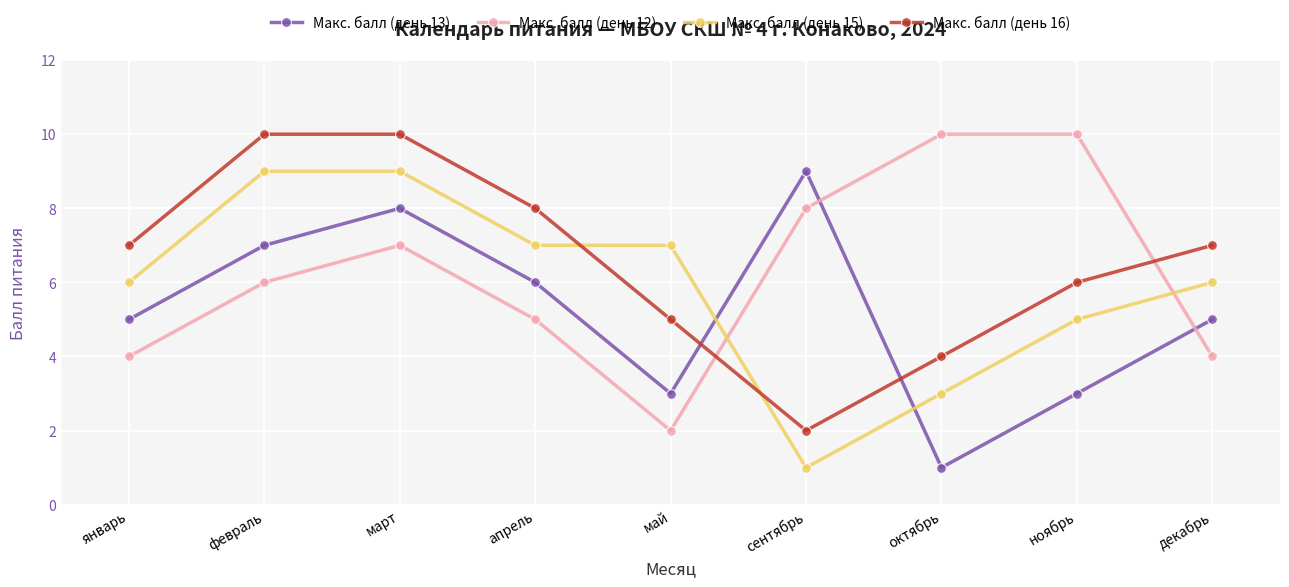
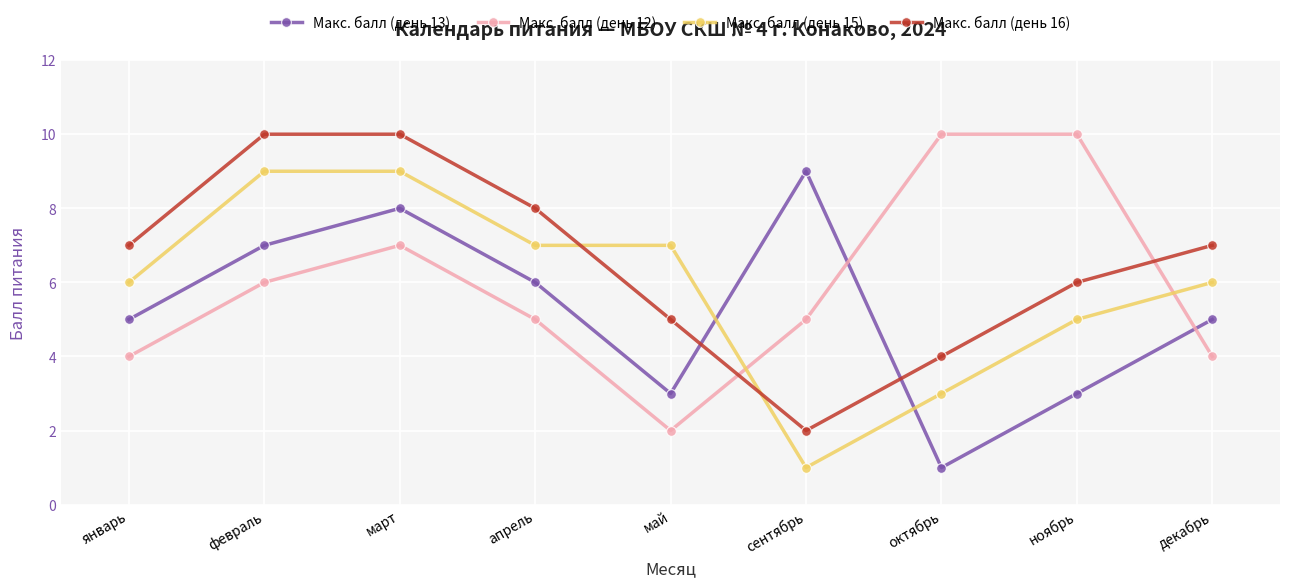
  {
    "Макс. балл (день 13)": {
      "январь": 5,
      "февраль": 7,
      "март": 8,
      "апрель": 6,
      "май": 3,
      "сентябрь": 9,
      "октябрь": 1,
      "ноябрь": 3,
      "декабрь": 5
    },
    "Макс. балл (день 12)": {
      "январь": 4,
      "февраль": 6,
      "март": 7,
      "апрель": 5,
      "май": 2,
-     "сентябрь": 8,
+     "сентябрь": 5,
      "октябрь": 10,
      "ноябрь": 10,
      "декабрь": 4
    },
    "Макс. балл (день 15)": {
      "январь": 6,
      "февраль": 9,
      "март": 9,
      "апрель": 7,
      "май": 7,
      "сентябрь": 1,
      "октябрь": 3,
      "ноябрь": 5,
      "декабрь": 6
    },
    "Макс. балл (день 16)": {
      "январь": 7,
      "февраль": 10,
      "март": 10,
      "апрель": 8,
      "май": 5,
      "сентябрь": 2,
      "октябрь": 4,
      "ноябрь": 6,
      "декабрь": 7
    }
  }
